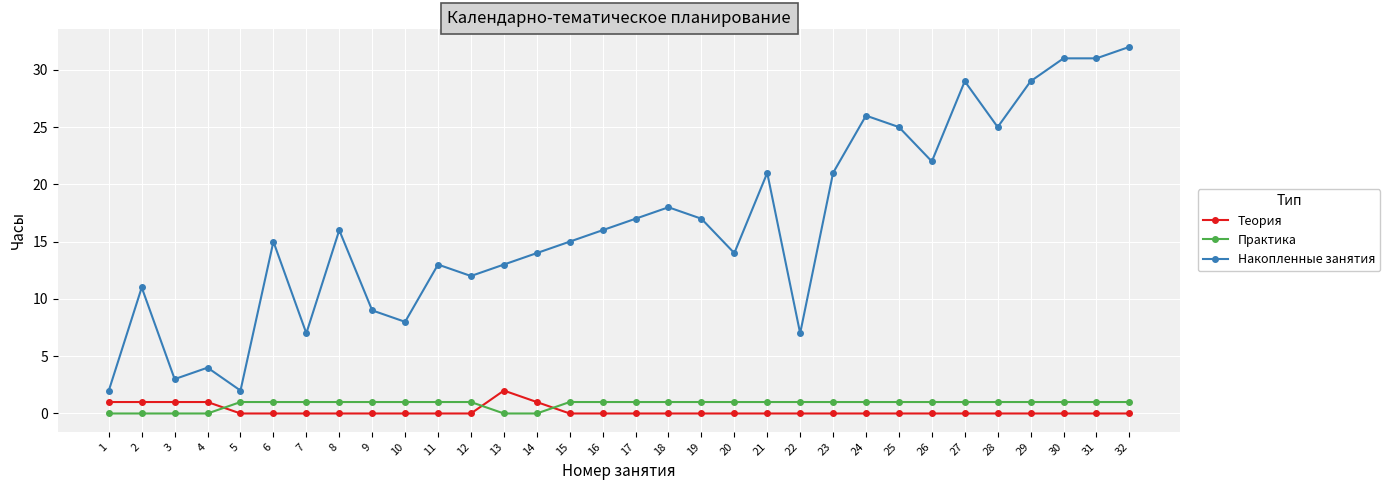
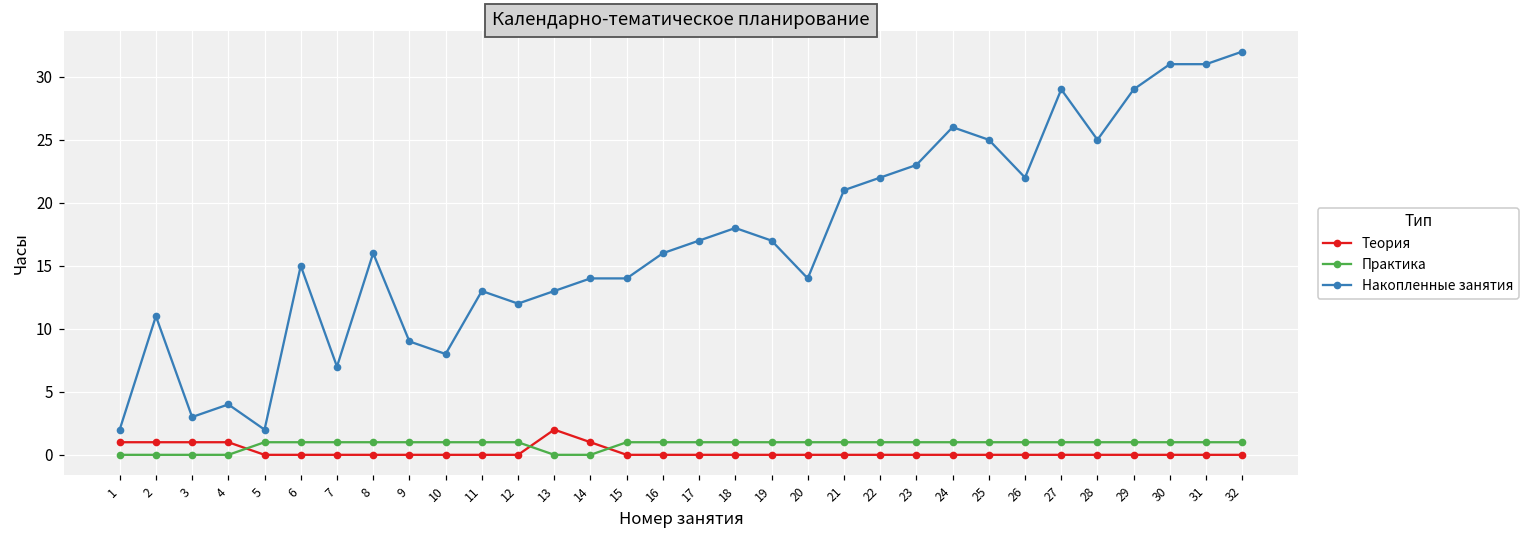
  {
    "Теория": {
      "1": 1,
      "2": 1,
      "3": 1,
      "4": 1,
      "5": 0,
      "6": 0,
      "7": 0,
      "8": 0,
      "9": 0,
      "10": 0,
      "11": 0,
      "12": 0,
      "13": 2,
      "14": 1,
      "15": 0,
      "16": 0,
      "17": 0,
      "18": 0,
      "19": 0,
      "20": 0,
      "21": 0,
      "22": 0,
      "23": 0,
      "24": 0,
      "25": 0,
      "26": 0,
      "27": 0,
      "28": 0,
      "29": 0,
      "30": 0,
      "31": 0,
      "32": 0
    },
    "Практика": {
      "1": 0,
      "2": 0,
      "3": 0,
      "4": 0,
      "5": 1,
      "6": 1,
      "7": 1,
      "8": 1,
      "9": 1,
      "10": 1,
      "11": 1,
      "12": 1,
      "13": 0,
      "14": 0,
      "15": 1,
      "16": 1,
      "17": 1,
      "18": 1,
      "19": 1,
      "20": 1,
      "21": 1,
      "22": 1,
      "23": 1,
      "24": 1,
      "25": 1,
      "26": 1,
      "27": 1,
      "28": 1,
      "29": 1,
      "30": 1,
      "31": 1,
      "32": 1
    },
    "Накопленные занятия": {
      "1": 2,
      "2": 11,
      "3": 3,
      "4": 4,
      "5": 2,
      "6": 15,
      "7": 7,
      "8": 16,
      "9": 9,
      "10": 8,
      "11": 13,
      "12": 12,
      "13": 13,
      "14": 14,
-     "15": 15,
+     "15": 14,
      "16": 16,
      "17": 17,
      "18": 18,
      "19": 17,
      "20": 14,
      "21": 21,
-     "22": 7,
-     "23": 21,
+     "22": 22,
+     "23": 23,
      "24": 26,
      "25": 25,
      "26": 22,
      "27": 29,
      "28": 25,
      "29": 29,
      "30": 31,
      "31": 31,
      "32": 32
    }
  }
